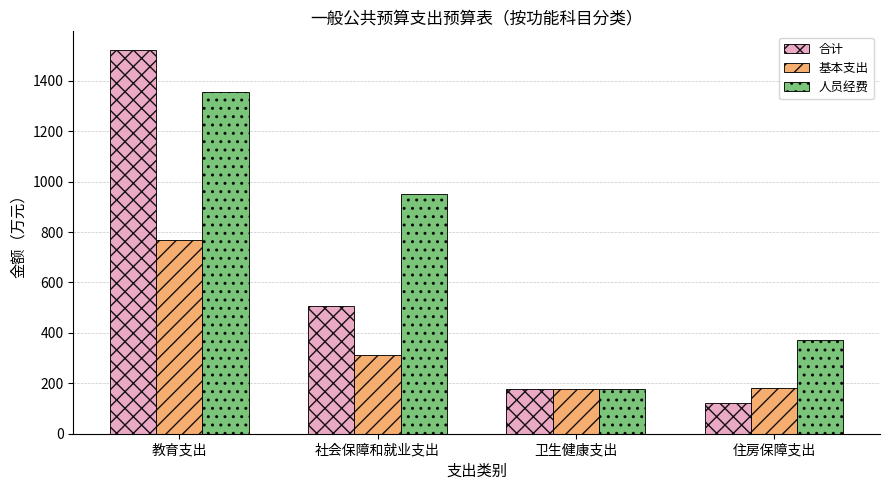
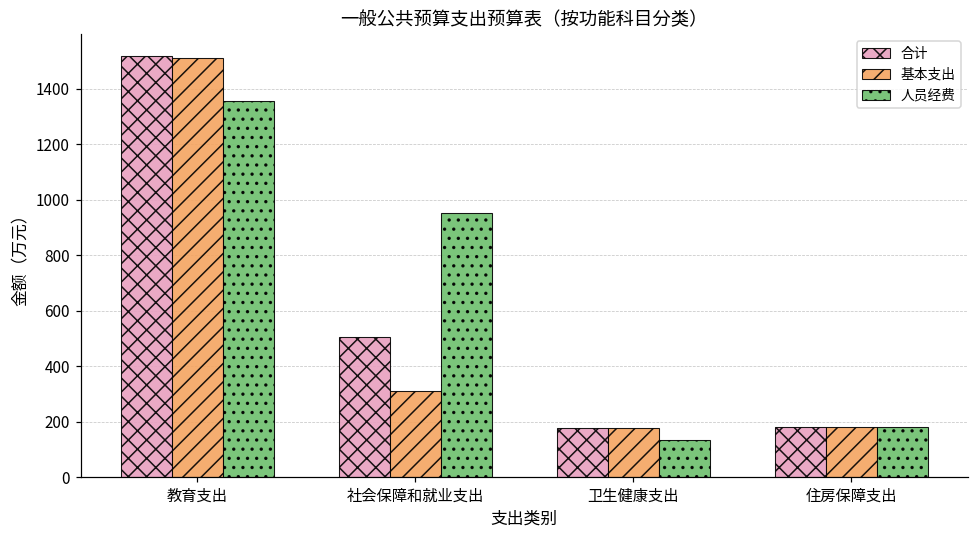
  {
    "合计": {
      "教育支出": 1520,
      "社会保障和就业支出": 510,
      "卫生健康支出": 180,
-     "住房保障支出": 120
+     "住房保障支出": 180
    },
    "基本支出": {
-     "教育支出": 770,
+     "教育支出": 1510,
      "社会保障和就业支出": 310,
      "卫生健康支出": 180,
      "住房保障支出": 180
    },
    "人员经费": {
      "教育支出": 1360,
      "社会保障和就业支出": 950,
-     "卫生健康支出": 180,
-     "住房保障支出": 370
+     "卫生健康支出": 130,
+     "住房保障支出": 180
    }
  }
